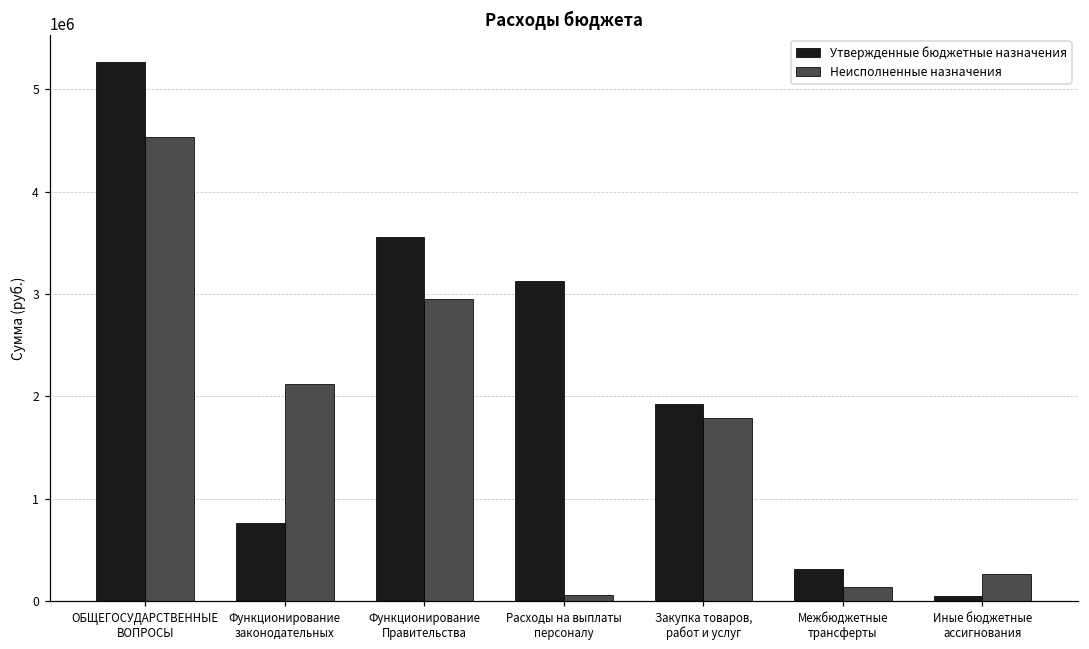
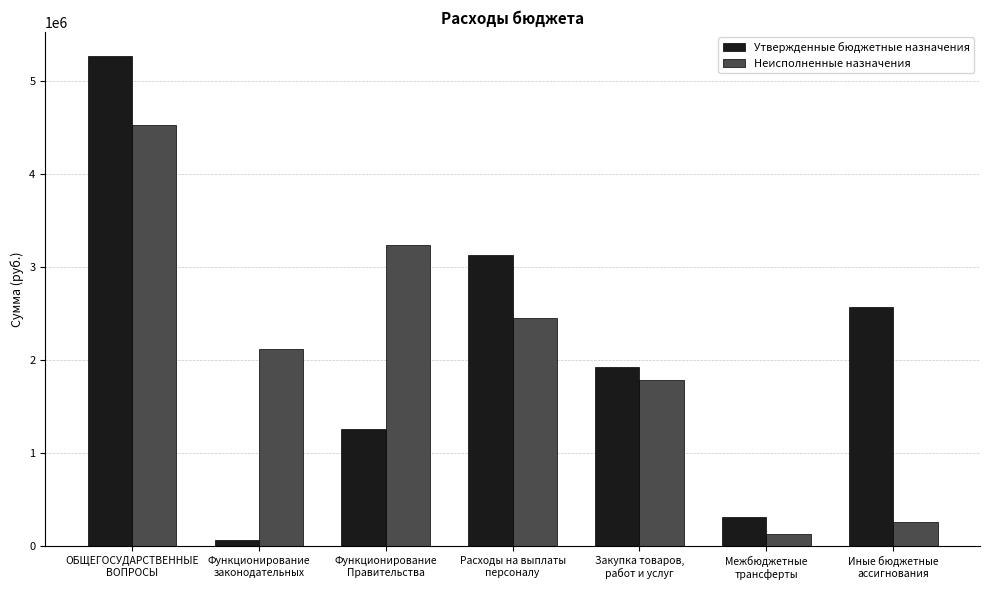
  {
    "Утвержденные бюджетные назначения": {
      "ОБЩЕГОСУДАРСТВЕННЫЕ ВОПРОСЫ": 5300000,
-     "Функционирование законодательных": 800000,
-     "Функционирование Правительства": 3600000,
+     "Функционирование законодательных": 100000,
+     "Функционирование Правительства": 1300000,
      "Расходы на выплаты персоналу": 3100000,
      "Закупка товаров, работ и услуг": 1900000,
      "Межбюджетные трансферты": 300000,
-     "Иные бюджетные ассигнования": 0
+     "Иные бюджетные ассигнования": 2600000
    },
    "Неисполненные назначения": {
      "ОБЩЕГОСУДАРСТВЕННЫЕ ВОПРОСЫ": 4500000,
      "Функционирование законодательных": 2100000,
-     "Функционирование Правительства": 2900000,
-     "Расходы на выплаты персоналу": 100000,
+     "Функционирование Правительства": 3200000,
+     "Расходы на выплаты персоналу": 2500000,
      "Закупка товаров, работ и услуг": 1800000,
      "Межбюджетные трансферты": 100000,
      "Иные бюджетные ассигнования": 300000
    }
  }
